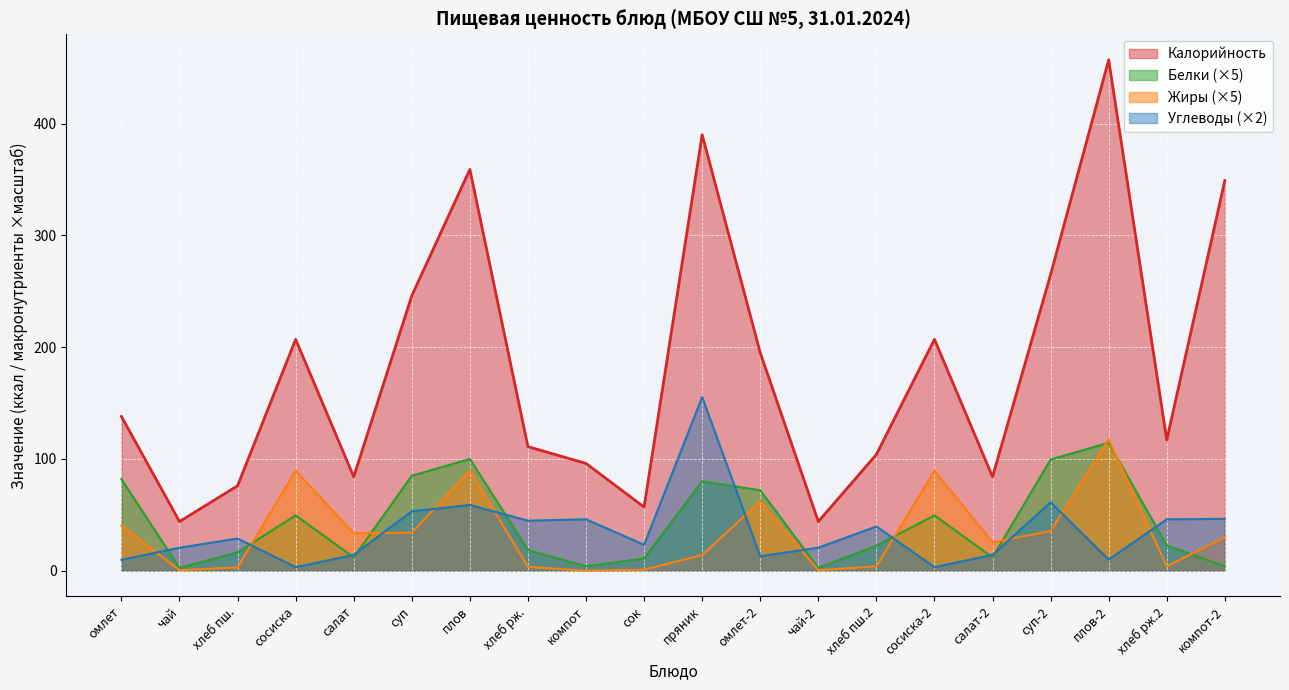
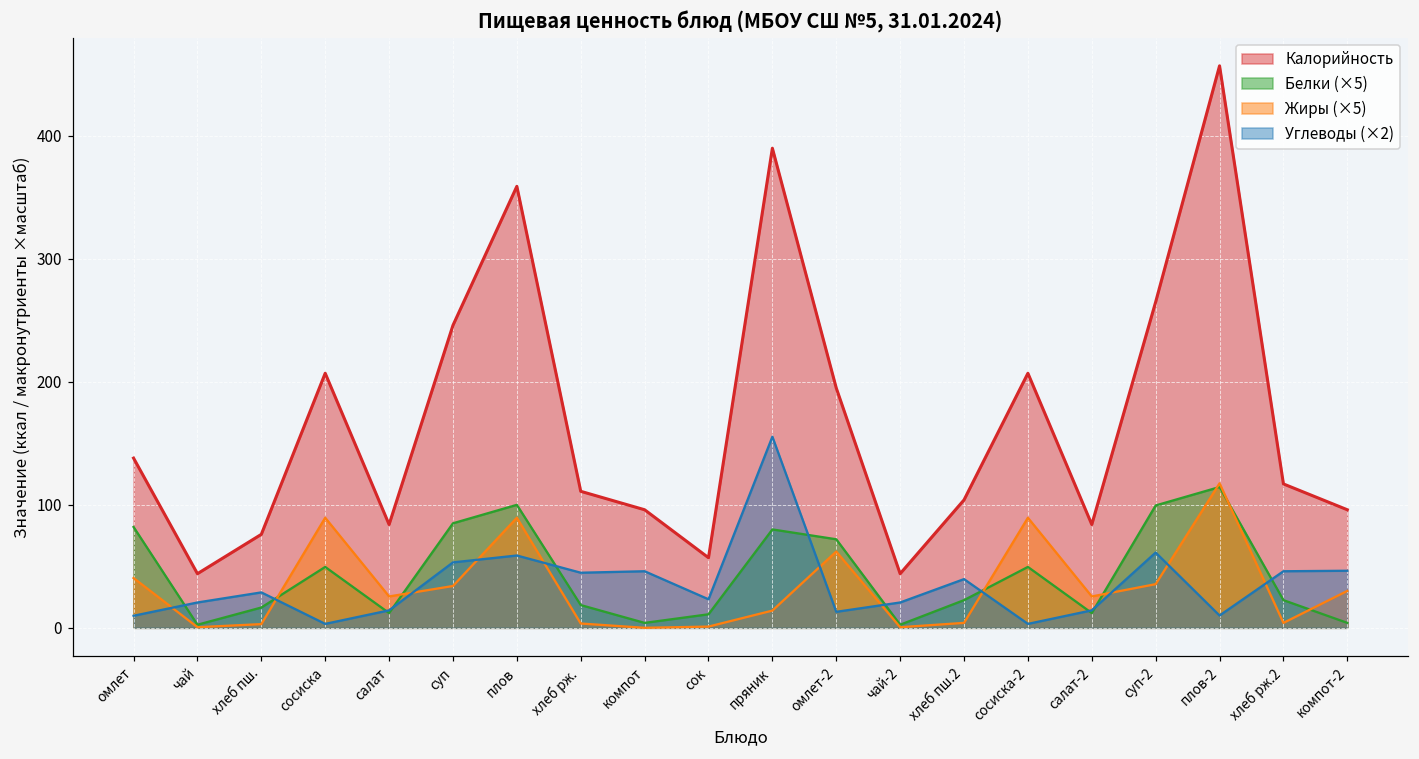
  {
    "Калорийность": {
      "омлет": 138,
      "чай": 44,
      "хлеб пш.": 76,
      "сосиска": 207,
      "салат": 84,
      "суп": 246,
      "плов": 359,
      "хлеб рж.": 111,
      "компот": 96,
      "сок": 57,
      "пряник": 390,
      "омлет-2": 195,
      "чай-2": 44,
      "хлеб пш.2": 104,
      "сосиска-2": 207,
      "салат-2": 84,
      "суп-2": 265,
      "плов-2": 457,
      "хлеб рж.2": 117,
-     "компот-2": 349
+     "компот-2": 96
    },
    "Белки (×5)": {
      "омлет": 82,
      "хлеб пш.": 17,
      "сосиска": 50,
      "суп": 85,
      "плов": 100,
      "хлеб рж.": 19,
      "компот": 4,
      "сок": 11,
      "пряник": 80,
      "омлет-2": 72,
      "хлеб пш.2": 23,
      "сосиска-2": 50,
      "суп-2": 100,
      "плов-2": 115,
      "хлеб рж.2": 23,
      "компот-2": 4
    },
    "Жиры (×5)": {
      "омлет": 41,
      "хлеб пш.": 3,
      "сосиска": 90,
-     "салат": 34,
+     "салат": 26,
      "суп": 34,
      "плов": 90,
      "хлеб рж.": 4,
      "компот": 0,
      "сок": 1,
      "пряник": 14,
      "омлет-2": 62,
      "хлеб пш.2": 4,
      "сосиска-2": 90,
      "салат-2": 26,
      "суп-2": 36,
      "плов-2": 118,
      "хлеб рж.2": 4,
      "компот-2": 30
    },
    "Углеводы (×2)": {
      "омлет": 10,
      "чай": 21,
      "хлеб пш.": 29,
      "сосиска": 3,
      "суп": 53,
      "плов": 59,
      "хлеб рж.": 45,
      "компот": 46,
      "сок": 23,
      "пряник": 155,
      "омлет-2": 13,
      "чай-2": 21,
      "хлеб пш.2": 40,
      "сосиска-2": 3,
      "суп-2": 61,
      "плов-2": 10,
      "хлеб рж.2": 46,
      "компот-2": 46
    }
  }
